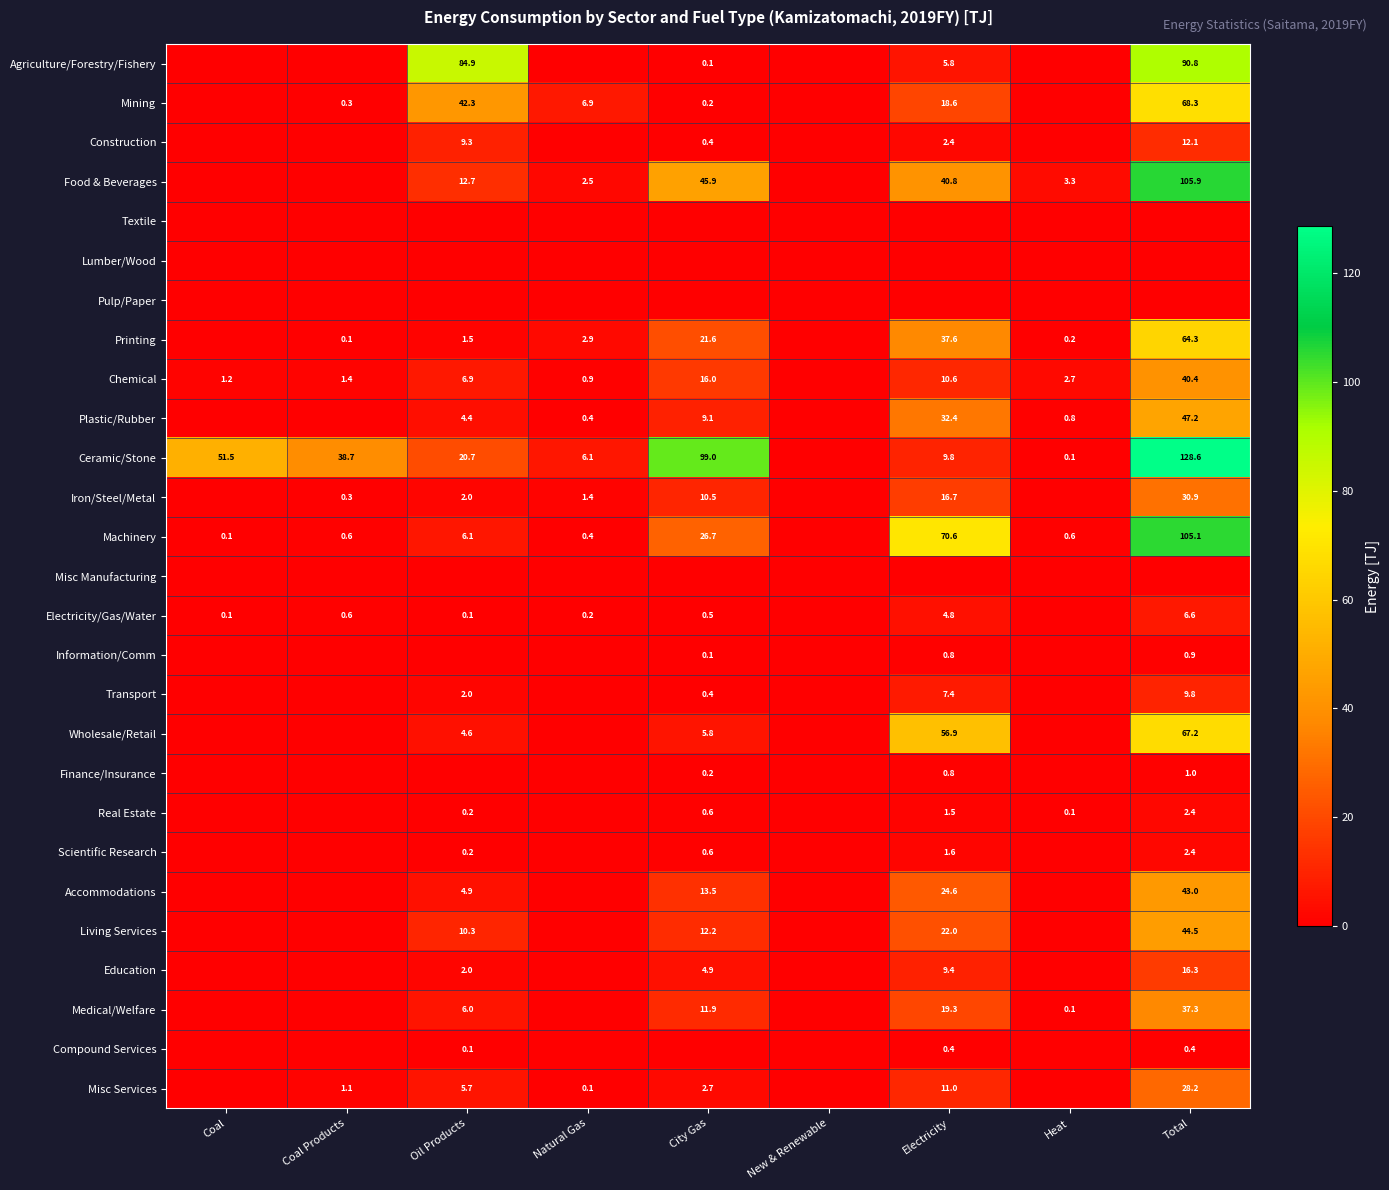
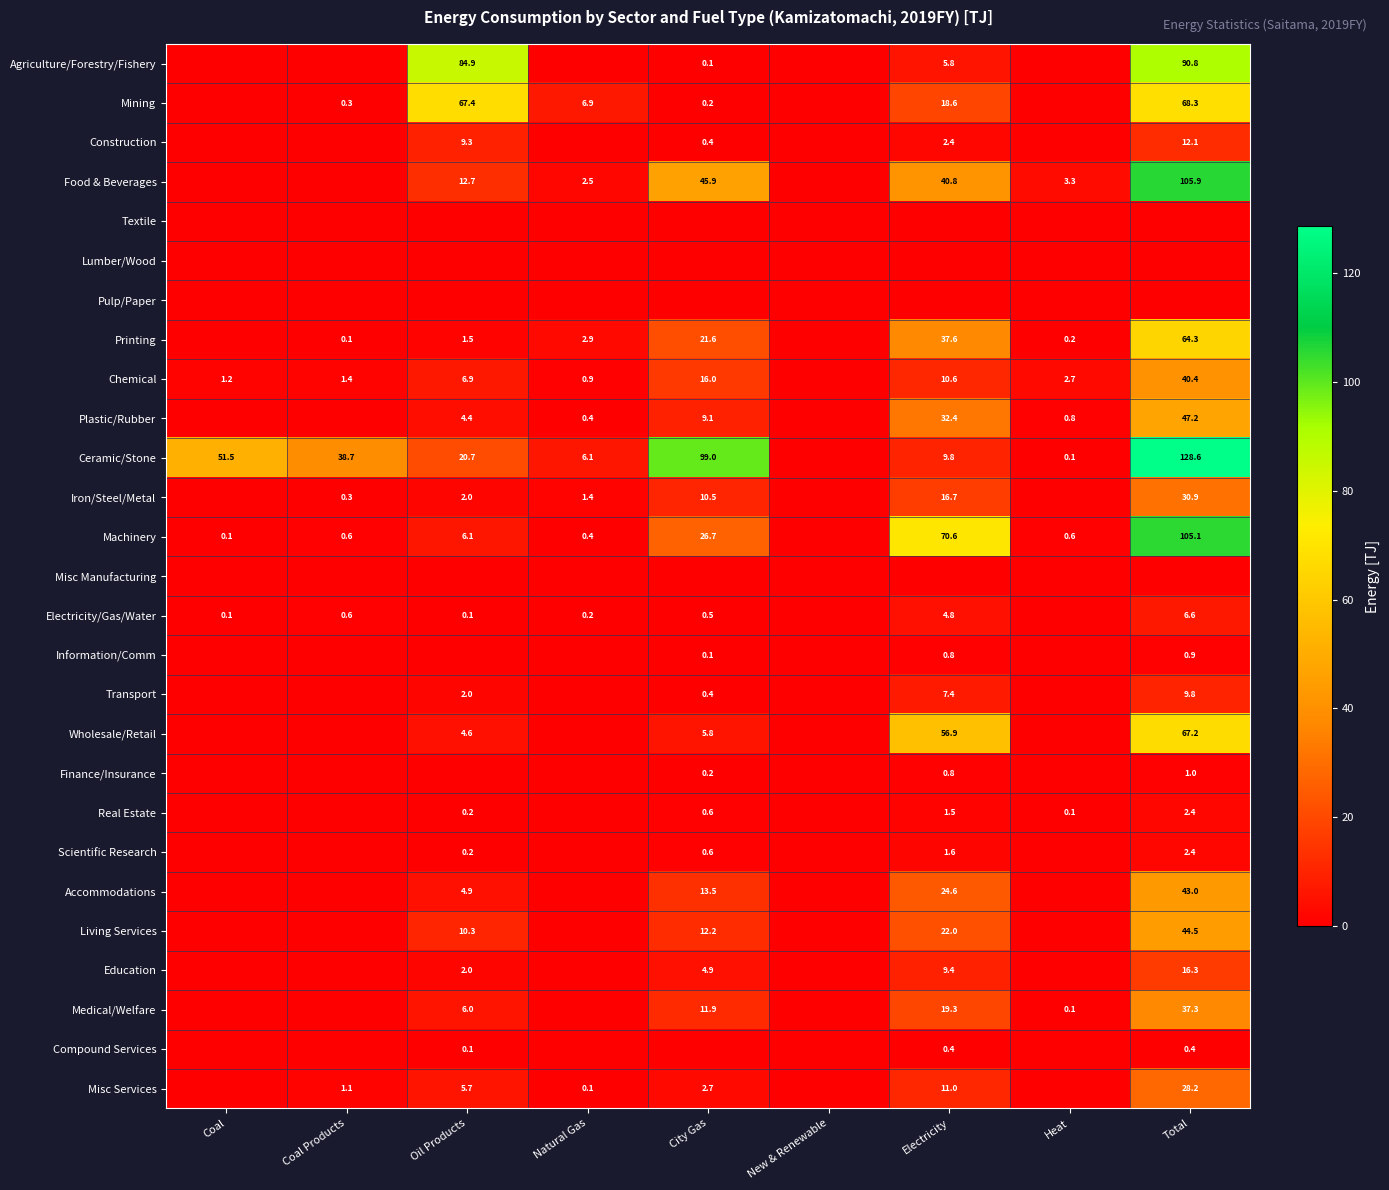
  {
    "Agriculture/Forestry/Fishery": {
      "Oil Products": 84.9,
      "City Gas": 0.1,
      "Electricity": 5.8,
      "Total": 90.8
    },
    "Mining": {
      "Coal Products": 0.3,
-     "Oil Products": 42.3,
+     "Oil Products": 67.4,
      "Natural Gas": 6.9,
      "City Gas": 0.2,
      "Electricity": 18.6,
      "Total": 68.3
    },
    "Construction": {
      "Oil Products": 9.3,
      "City Gas": 0.4,
      "Electricity": 2.4,
      "Total": 12.1
    },
    "Food & Beverages": {
      "Oil Products": 12.7,
      "Natural Gas": 2.5,
      "City Gas": 45.9,
      "Electricity": 40.8,
      "Heat": 3.3,
      "Total": 105.9
    },
    "Printing": {
      "Coal Products": 0.1,
      "Oil Products": 1.5,
      "Natural Gas": 2.9,
      "City Gas": 21.6,
      "Electricity": 37.6,
      "Heat": 0.2,
      "Total": 64.3
    },
    "Chemical": {
      "Coal": 1.2,
      "Coal Products": 1.4,
      "Oil Products": 6.9,
      "Natural Gas": 0.9,
      "City Gas": 16.0,
      "Electricity": 10.6,
      "Heat": 2.7,
      "Total": 40.4
    },
    "Plastic/Rubber": {
      "Oil Products": 4.4,
      "Natural Gas": 0.4,
      "City Gas": 9.1,
      "Electricity": 32.4,
      "Heat": 0.8,
      "Total": 47.2
    },
    "Ceramic/Stone": {
      "Coal": 51.5,
      "Coal Products": 38.7,
      "Oil Products": 20.7,
      "Natural Gas": 6.1,
      "City Gas": 99.0,
      "Electricity": 9.8,
      "Heat": 0.1,
      "Total": 128.6
    },
    "Iron/Steel/Metal": {
      "Coal Products": 0.3,
      "Oil Products": 2.0,
      "Natural Gas": 1.4,
      "City Gas": 10.5,
      "Electricity": 16.7,
      "Total": 30.9
    },
    "Machinery": {
      "Coal": 0.1,
      "Coal Products": 0.6,
      "Oil Products": 6.1,
      "Natural Gas": 0.4,
      "City Gas": 26.7,
      "Electricity": 70.6,
      "Heat": 0.6,
      "Total": 105.1
    },
    "Electricity/Gas/Water": {
      "Coal": 0.1,
      "Coal Products": 0.6,
      "Oil Products": 0.1,
      "Natural Gas": 0.2,
      "City Gas": 0.5,
      "Electricity": 4.8,
      "Total": 6.6
    },
    "Information/Comm": {
      "City Gas": 0.1,
      "Electricity": 0.8,
      "Total": 0.9
    },
    "Transport": {
      "Oil Products": 2.0,
      "City Gas": 0.4,
      "Electricity": 7.4,
      "Total": 9.8
    },
    "Wholesale/Retail": {
      "Oil Products": 4.6,
      "City Gas": 5.8,
      "Electricity": 56.9,
      "Total": 67.2
    },
    "Finance/Insurance": {
      "City Gas": 0.2,
      "Electricity": 0.8,
      "Total": 1.0
    },
    "Real Estate": {
      "Oil Products": 0.2,
      "City Gas": 0.6,
      "Electricity": 1.5,
      "Heat": 0.1,
      "Total": 2.4
    },
    "Scientific Research": {
      "Oil Products": 0.2,
      "City Gas": 0.6,
      "Electricity": 1.6,
      "Total": 2.4
    },
    "Accommodations": {
      "Oil Products": 4.9,
      "City Gas": 13.5,
      "Electricity": 24.6,
      "Total": 43.0
    },
    "Living Services": {
      "Oil Products": 10.3,
      "City Gas": 12.2,
      "Electricity": 22.0,
      "Total": 44.5
    },
    "Education": {
      "Oil Products": 2.0,
      "City Gas": 4.9,
      "Electricity": 9.4,
      "Total": 16.3
    },
    "Medical/Welfare": {
      "Oil Products": 6.0,
      "City Gas": 11.9,
      "Electricity": 19.3,
      "Heat": 0.1,
      "Total": 37.3
    },
    "Compound Services": {
      "Oil Products": 0.1,
      "Electricity": 0.4,
      "Total": 0.4
    },
    "Misc Services": {
      "Coal Products": 1.1,
      "Oil Products": 5.7,
      "Natural Gas": 0.1,
      "City Gas": 2.7,
      "Electricity": 11.0,
      "Total": 28.2
    }
  }
